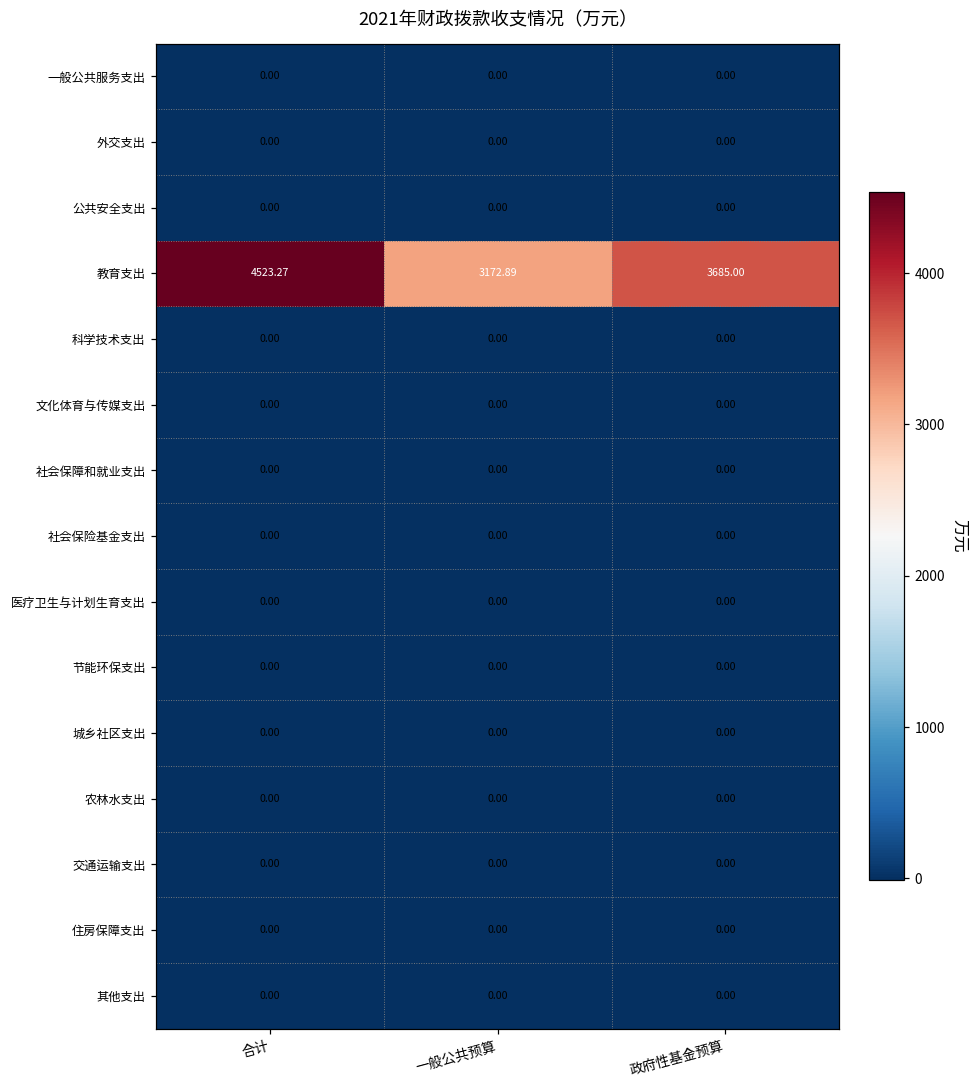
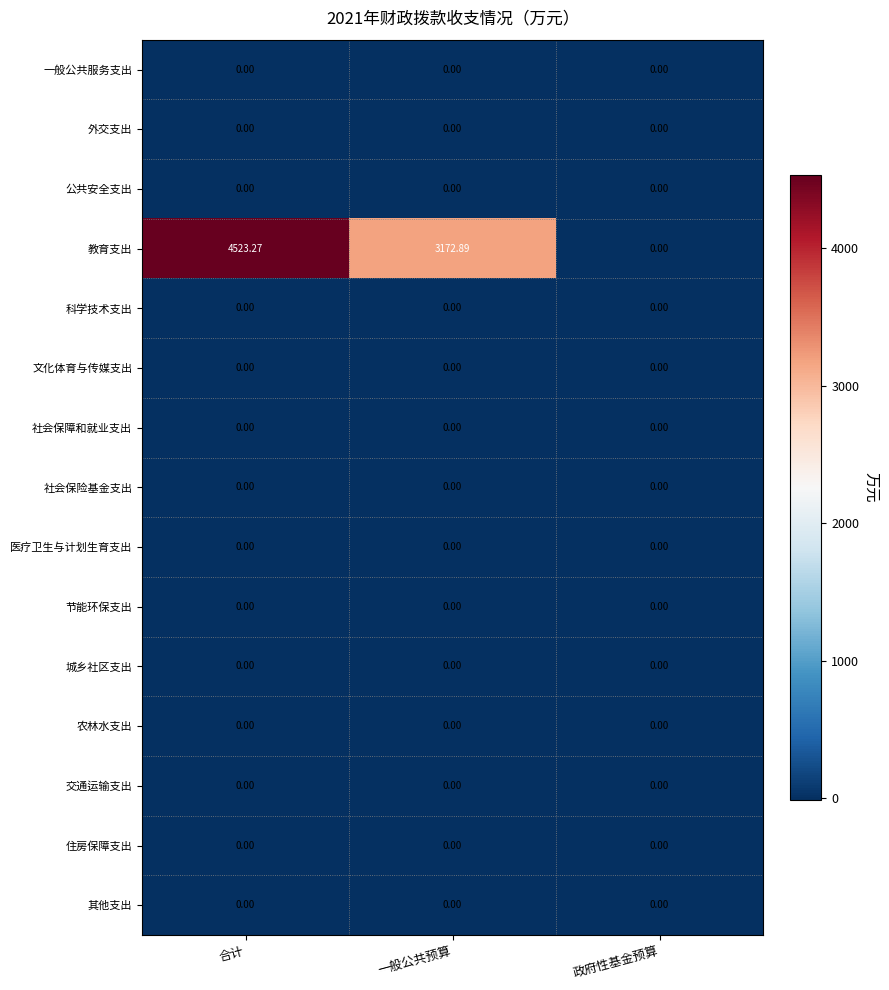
  {
    "一般公共服务支出": {
      "合计": 0.00,
      "一般公共预算": 0.00,
      "政府性基金预算": 0.00
    },
    "外交支出": {
      "合计": 0.00,
      "一般公共预算": 0.00,
      "政府性基金预算": 0.00
    },
    "公共安全支出": {
      "合计": 0.00,
      "一般公共预算": 0.00,
      "政府性基金预算": 0.00
    },
    "教育支出": {
      "合计": 4523.27,
      "一般公共预算": 3172.89,
-     "政府性基金预算": 3685.00
+     "政府性基金预算": 0.00
    },
    "科学技术支出": {
      "合计": 0.00,
      "一般公共预算": 0.00,
      "政府性基金预算": 0.00
    },
    "文化体育与传媒支出": {
      "合计": 0.00,
      "一般公共预算": 0.00,
      "政府性基金预算": 0.00
    },
    "社会保障和就业支出": {
      "合计": 0.00,
      "一般公共预算": 0.00,
      "政府性基金预算": 0.00
    },
    "社会保险基金支出": {
      "合计": 0.00,
      "一般公共预算": 0.00,
      "政府性基金预算": 0.00
    },
    "医疗卫生与计划生育支出": {
      "合计": 0.00,
      "一般公共预算": 0.00,
      "政府性基金预算": 0.00
    },
    "节能环保支出": {
      "合计": 0.00,
      "一般公共预算": 0.00,
      "政府性基金预算": 0.00
    },
    "城乡社区支出": {
      "合计": 0.00,
      "一般公共预算": 0.00,
      "政府性基金预算": 0.00
    },
    "农林水支出": {
      "合计": 0.00,
      "一般公共预算": 0.00,
      "政府性基金预算": 0.00
    },
    "交通运输支出": {
      "合计": 0.00,
      "一般公共预算": 0.00,
      "政府性基金预算": 0.00
    },
    "住房保障支出": {
      "合计": 0.00,
      "一般公共预算": 0.00,
      "政府性基金预算": 0.00
    },
    "其他支出": {
      "合计": 0.00,
      "一般公共预算": 0.00,
      "政府性基金预算": 0.00
    }
  }
